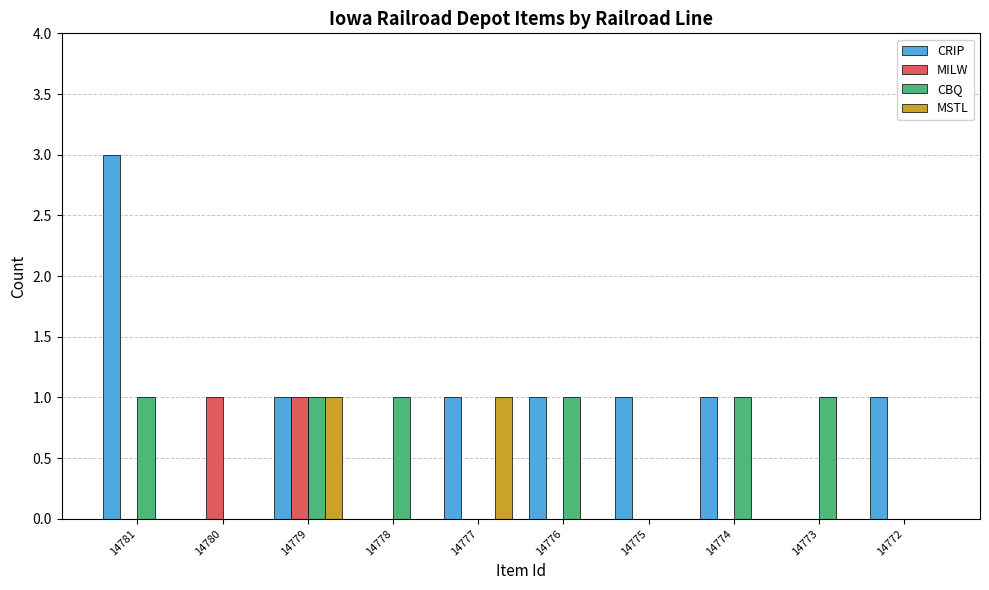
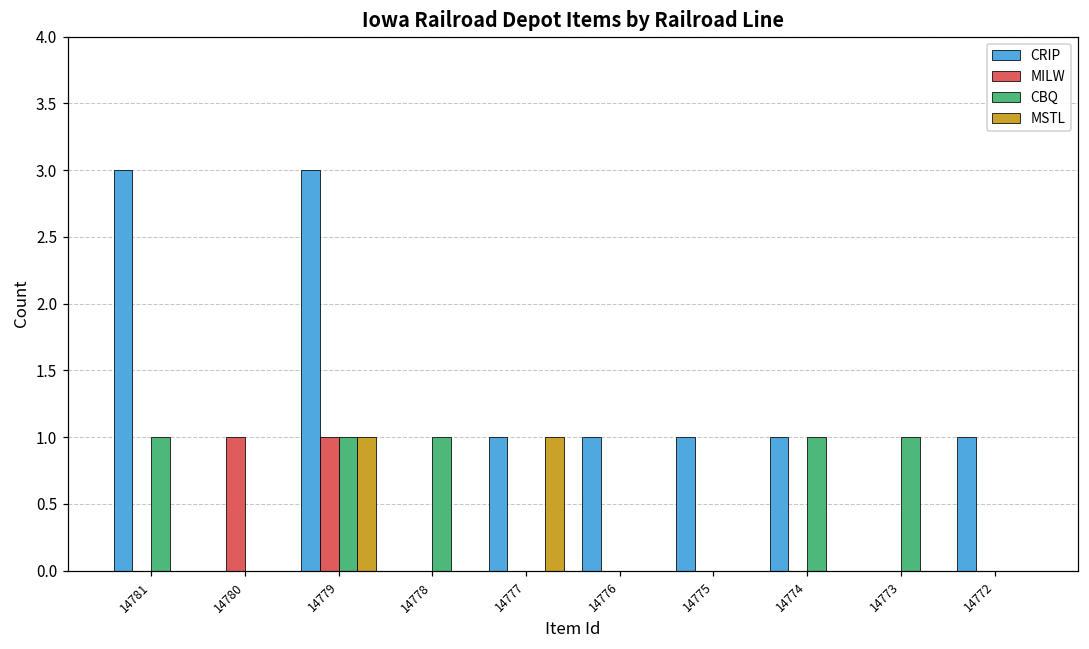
  {
    "CRIP": {
      "14781": 3,
      "14780": 0,
-     "14779": 1,
+     "14779": 3,
      "14778": 0,
      "14777": 1,
      "14776": 1,
      "14775": 1,
      "14774": 1,
      "14773": 0,
      "14772": 1
    },
    "MILW": {
      "14781": 0,
      "14780": 1,
      "14779": 1,
      "14778": 0,
      "14777": 0,
      "14776": 0,
      "14775": 0,
      "14774": 0,
      "14773": 0,
      "14772": 0
    },
    "CBQ": {
      "14781": 1,
      "14780": 0,
      "14779": 1,
      "14778": 1,
      "14777": 0,
-     "14776": 1,
+     "14776": 0,
      "14775": 0,
      "14774": 1,
      "14773": 1,
      "14772": 0
    },
    "MSTL": {
      "14781": 0,
      "14780": 0,
      "14779": 1,
      "14778": 0,
      "14777": 1,
      "14776": 0,
      "14775": 0,
      "14774": 0,
      "14773": 0,
      "14772": 0
    }
  }
